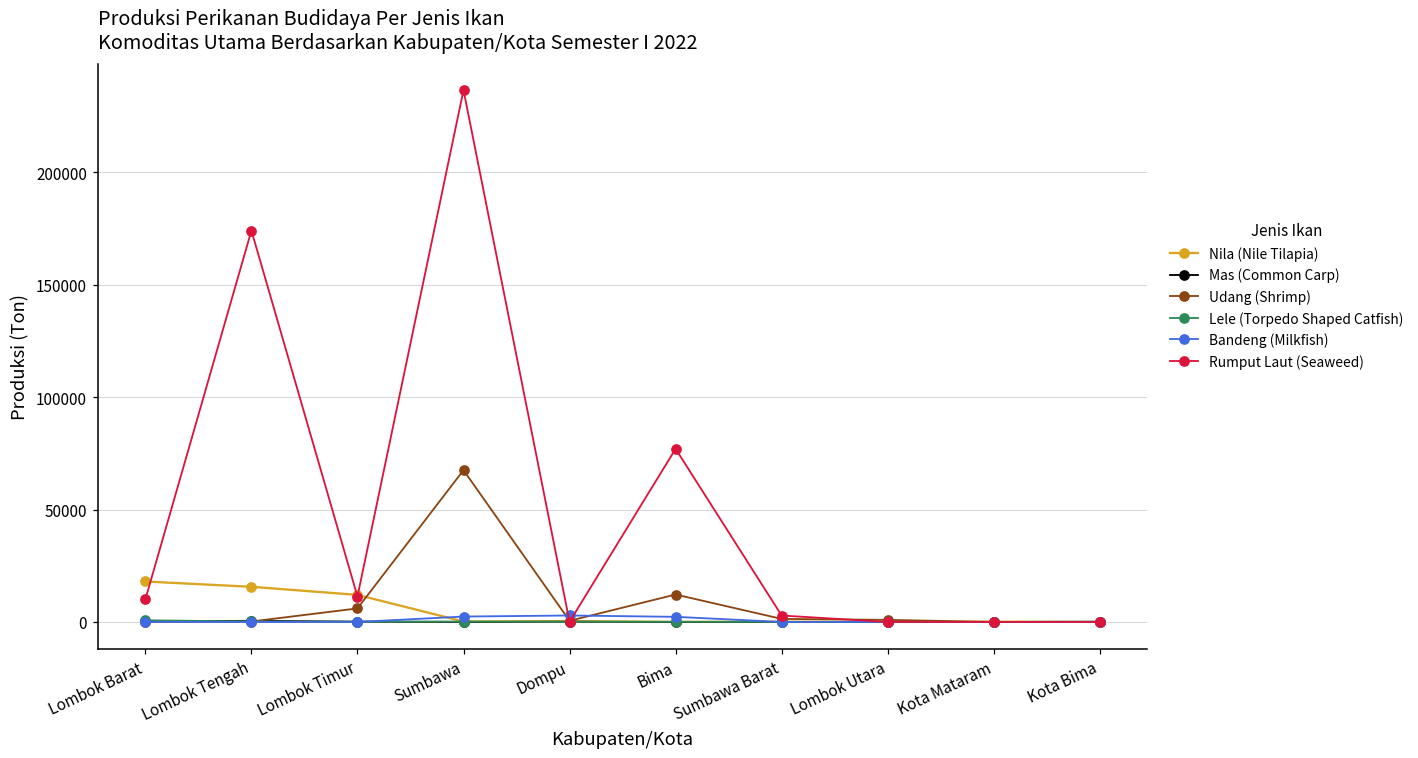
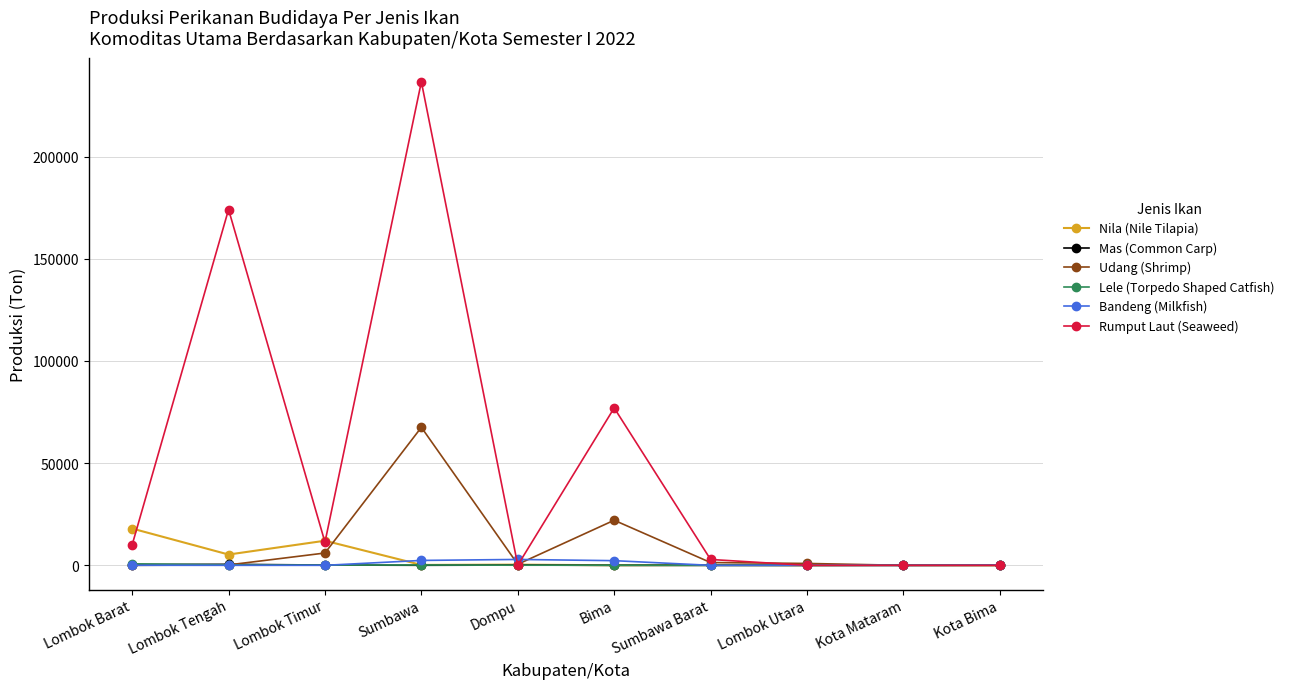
  {
    "Nila (Nile Tilapia)": {
      "Lombok Barat": 18000,
-     "Lombok Tengah": 16000
+     "Lombok Tengah": 5000
    },
    "Udang (Shrimp)": {
      "Lombok Timur": 6000,
      "Sumbawa": 68000,
-     "Bima": 12000
+     "Bima": 22000
    },
    "Bandeng (Milkfish)": {
      "Sumbawa": 2000,
      "Dompu": 3000,
      "Bima": 2000
    },
    "Rumput Laut (Seaweed)": {
      "Lombok Barat": 10000,
      "Lombok Tengah": 174000,
      "Sumbawa": 237000,
      "Bima": 77000,
      "Sumbawa Barat": 3000
    }
  }
